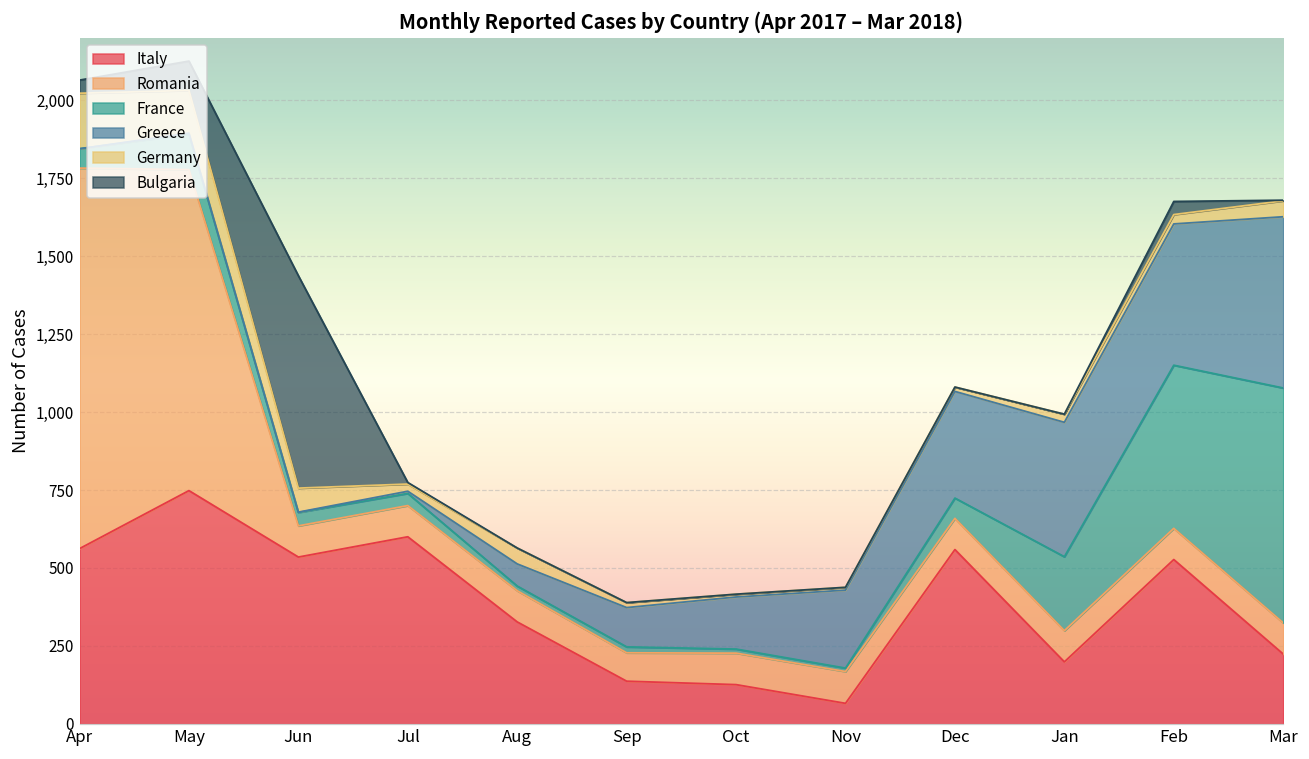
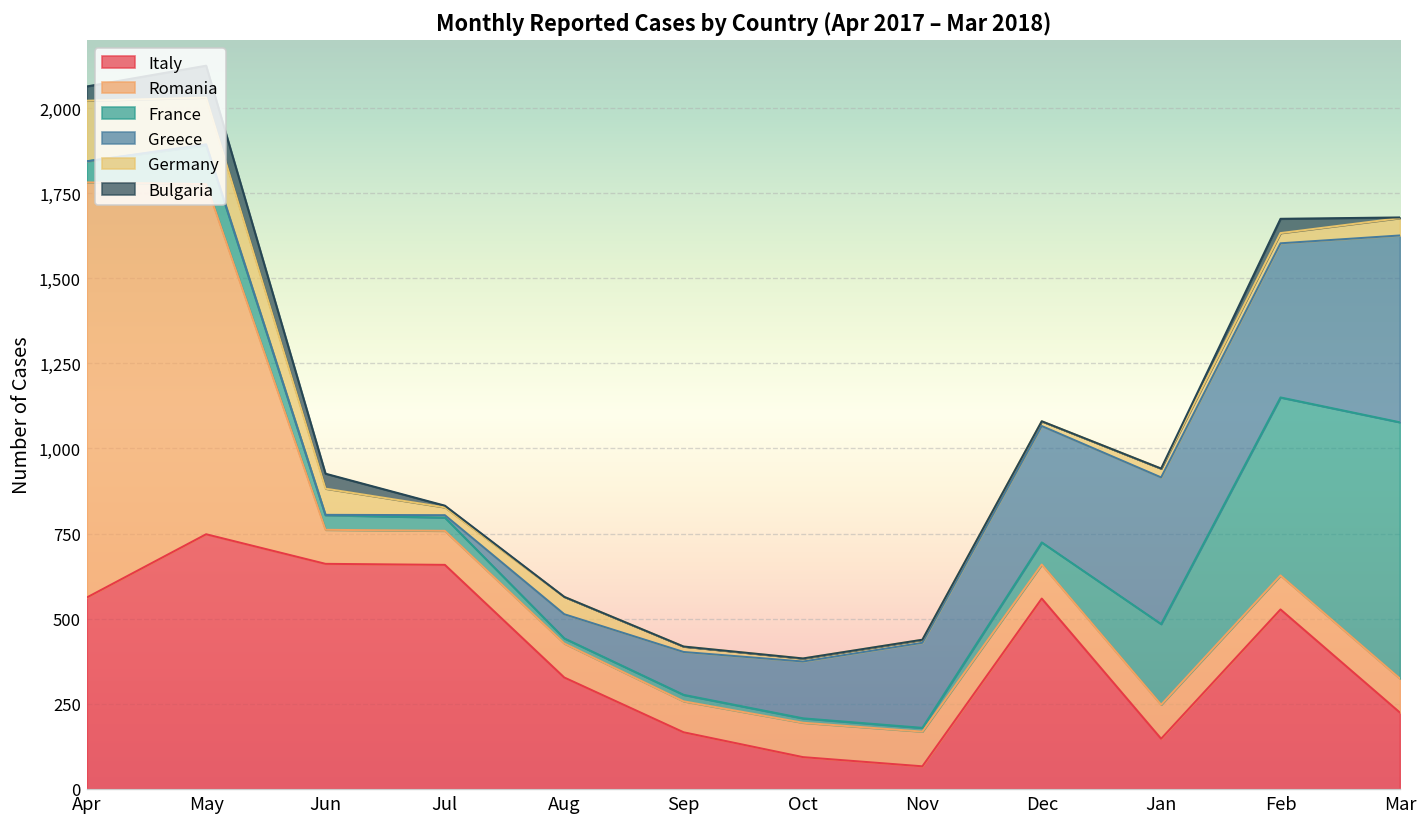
  {
    "Italy": {
      "Apr": 560,
      "May": 750,
-     "Jun": 540,
-     "Jul": 600,
+     "Jun": 660,
+     "Jul": 660,
      "Aug": 330,
-     "Sep": 140,
-     "Oct": 130,
+     "Sep": 170,
+     "Oct": 90,
      "Nov": 70,
      "Dec": 560,
-     "Jan": 200,
+     "Jan": 150,
      "Feb": 530,
      "Mar": 220
    },
    "Bulgaria": {
      "Apr": 40,
-     "Jun": 680,
+     "Jun": 40,
      "Feb": 40
    }
  }
